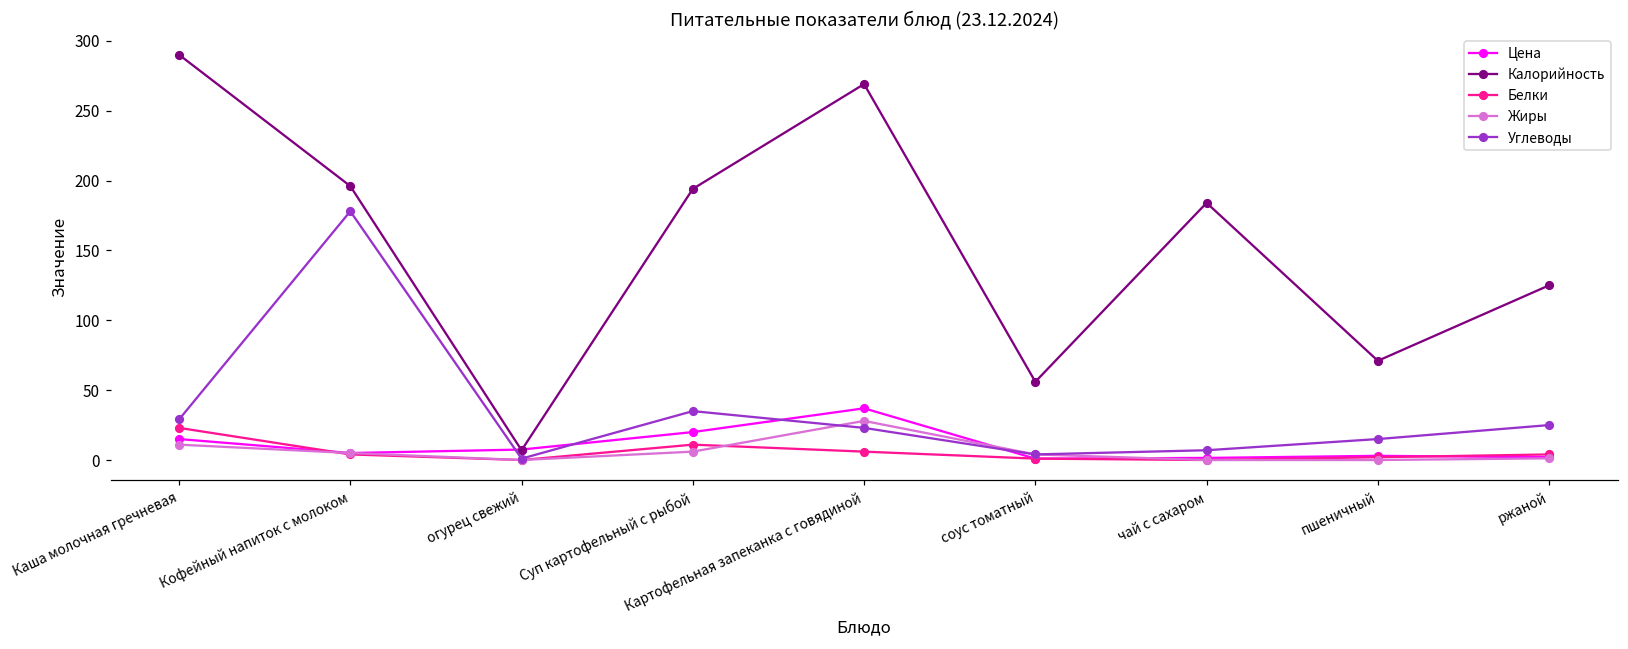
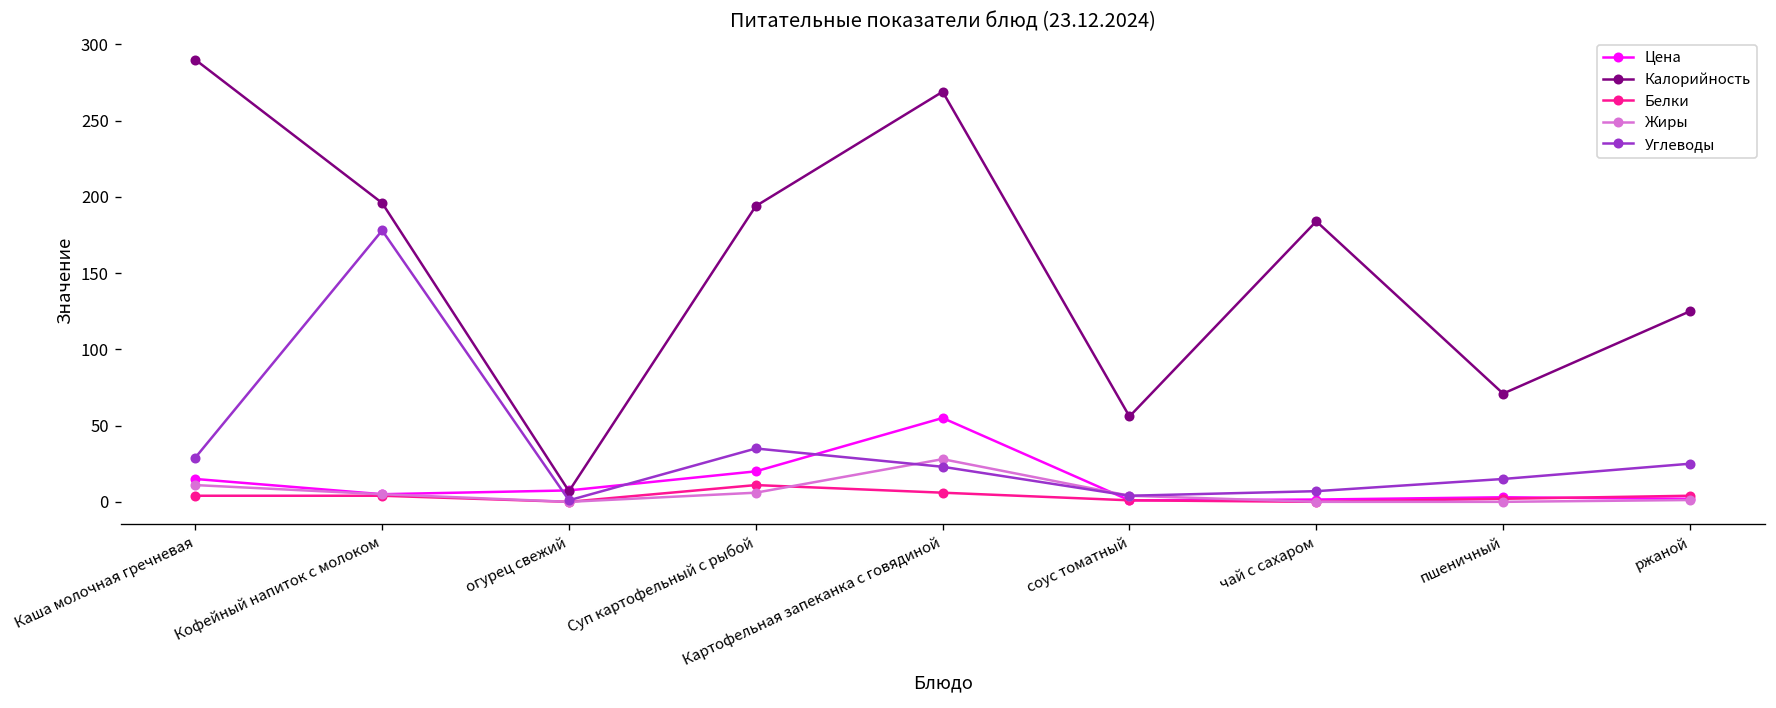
  {
    "Цена": {
      "Каша молочная гречневая": 15,
      "Суп картофельный с рыбой": 20,
-     "Картофельная запеканка с говядиной": 37
+     "Картофельная запеканка с говядиной": 55
    },
    "Калорийность": {
      "Каша молочная гречневая": 290,
      "Кофейный напиток с молоком": 196,
      "Суп картофельный с рыбой": 194,
      "Картофельная запеканка с говядиной": 269,
      "соус томатный": 56,
      "чай с сахаром": 184,
      "пшеничный": 71,
      "ржаной": 125
    },
    "Белки": {
-     "Каша молочная гречневая": 23,
+     "Каша молочная гречневая": 4,
      "Суп картофельный с рыбой": 11,
      "Картофельная запеканка с говядиной": 6,
      "ржаной": 4
    },
    "Жиры": {
      "Каша молочная гречневая": 11,
      "Суп картофельный с рыбой": 6,
      "Картофельная запеканка с говядиной": 28
    },
    "Углеводы": {
      "Каша молочная гречневая": 29,
      "Кофейный напиток с молоком": 178,
      "Суп картофельный с рыбой": 35,
      "Картофельная запеканка с говядиной": 23,
      "чай с сахаром": 7,
      "пшеничный": 15,
      "ржаной": 25
    }
  }
